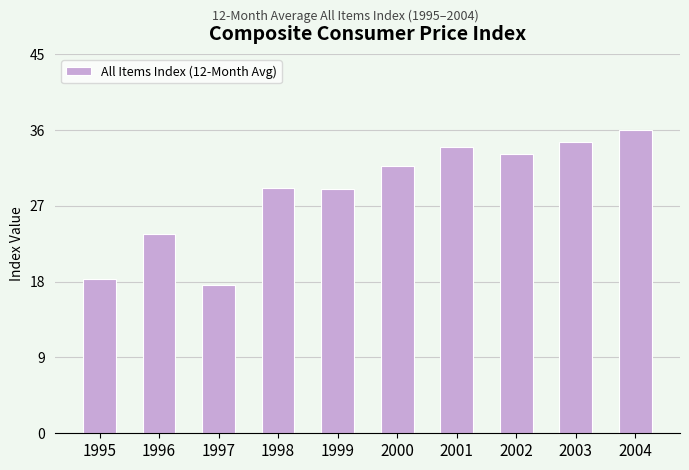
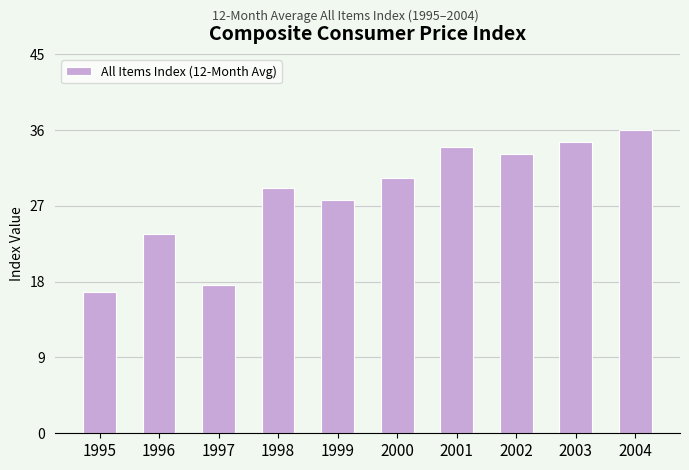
  {
-   "1995": 18,
+   "1995": 17,
    "1996": 24,
    "1997": 18,
    "1998": 29,
-   "1999": 29,
-   "2000": 32,
+   "1999": 28,
+   "2000": 30,
    "2001": 34,
    "2002": 33,
    "2003": 35,
    "2004": 36
  }
